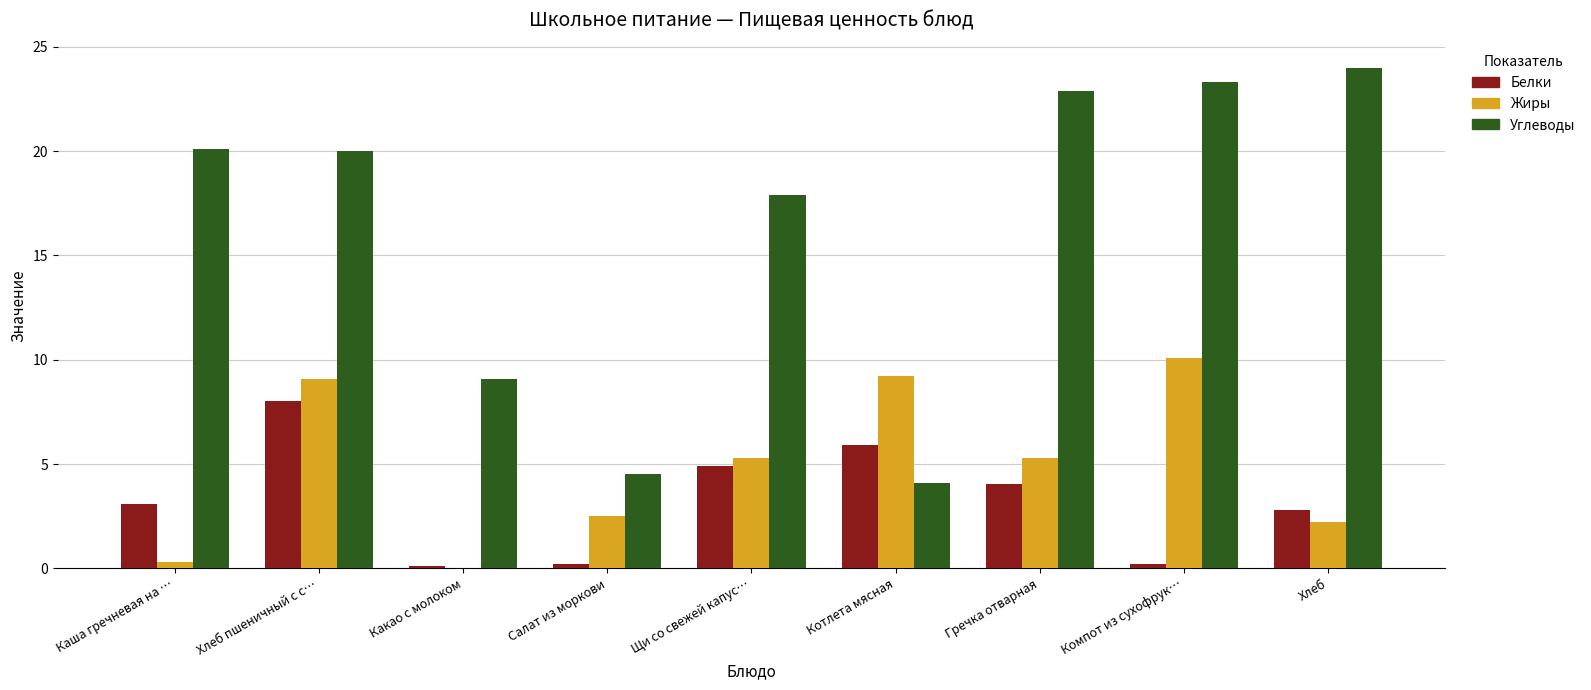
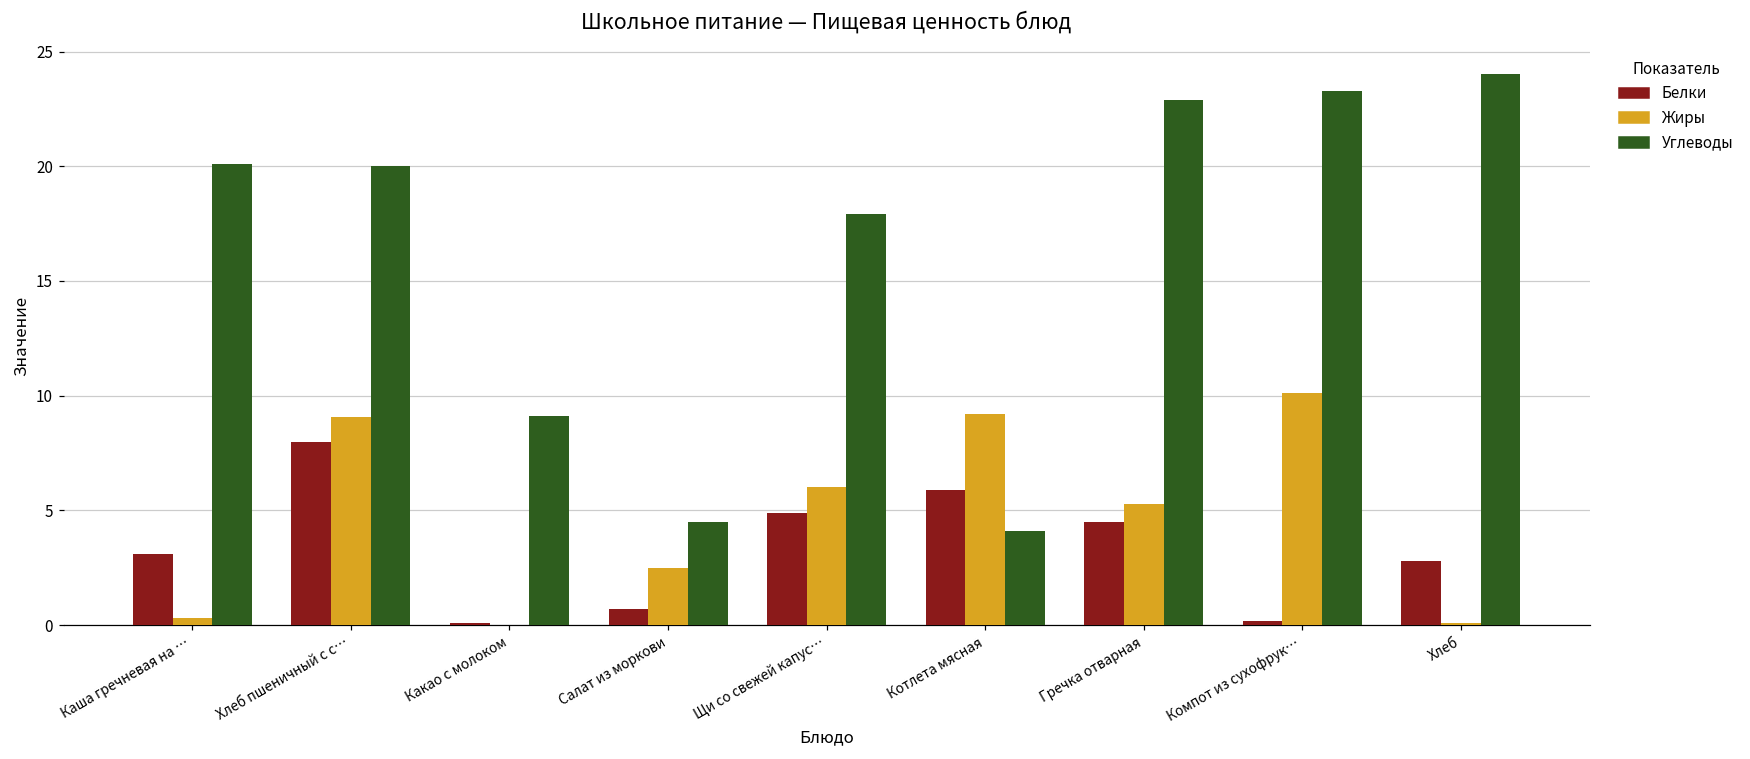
  {
    "Белки": {
      "Каша гречневая на …": 3.1,
      "Хлеб пшеничный с с…": 8.0,
-     "Салат из моркови": 0.2,
+     "Салат из моркови": 0.7,
      "Щи со свежей капус…": 4.9,
      "Котлета мясная": 5.9,
-     "Гречка отварная": 4.1,
+     "Гречка отварная": 4.5,
      "Компот из сухофрук…": 0.2,
      "Хлеб": 2.8
    },
    "Жиры": {
      "Каша гречневая на …": 0.3,
      "Хлеб пшеничный с с…": 9.1,
      "Какао с молоком": 0.0,
      "Салат из моркови": 2.5,
-     "Щи со свежей капус…": 5.3,
+     "Щи со свежей капус…": 6.0,
      "Котлета мясная": 9.2,
      "Гречка отварная": 5.3,
      "Компот из сухофрук…": 10.1,
-     "Хлеб": 2.2
+     "Хлеб": 0.1
    },
    "Углеводы": {
      "Каша гречневая на …": 20.1,
      "Хлеб пшеничный с с…": 20.0,
      "Какао с молоком": 9.1,
      "Салат из моркови": 4.5,
      "Щи со свежей капус…": 17.9,
      "Котлета мясная": 4.1,
      "Гречка отварная": 22.9,
      "Компот из сухофрук…": 23.3,
      "Хлеб": 24.0
    }
  }
